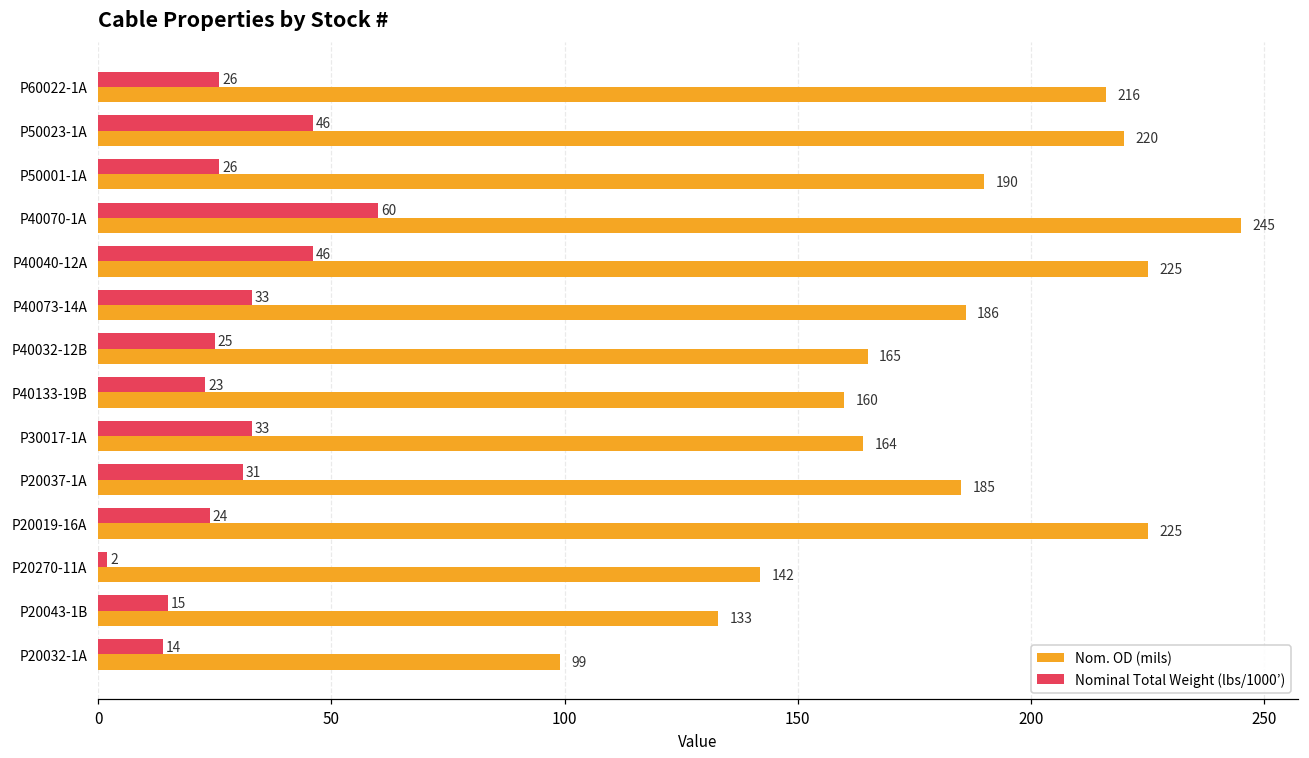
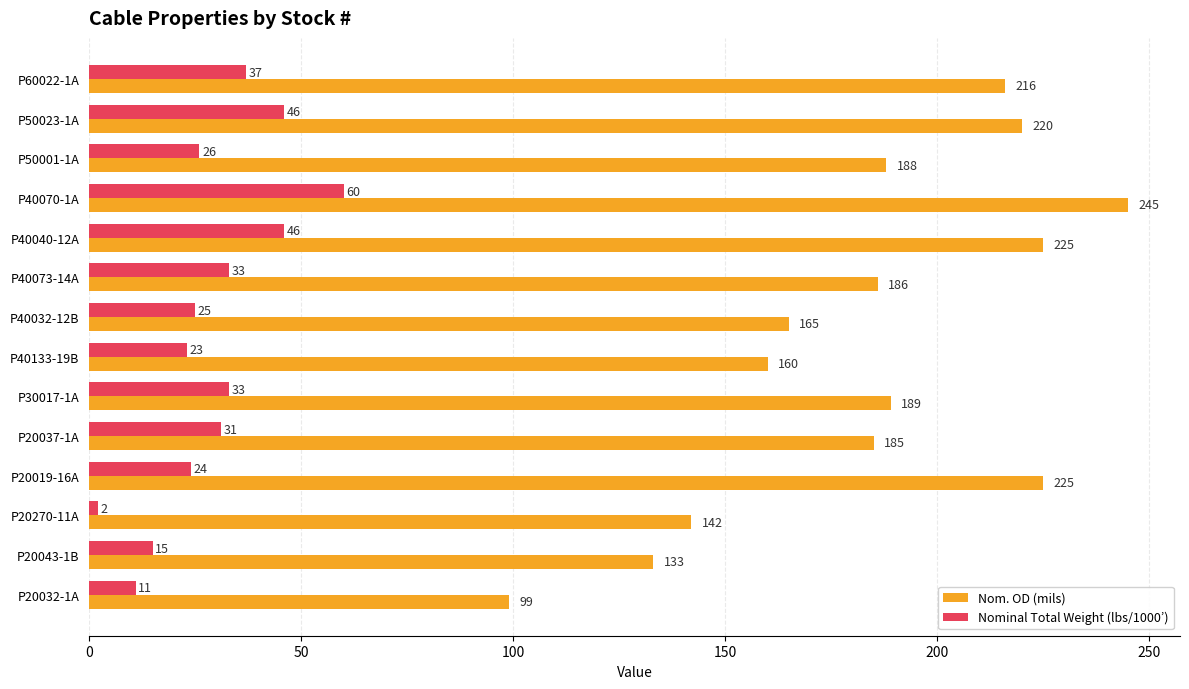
  {
    "Nom. OD (mils)": {
      "P60022-1A": 216,
      "P50023-1A": 220,
-     "P50001-1A": 190,
+     "P50001-1A": 188,
      "P40070-1A": 245,
      "P40040-12A": 225,
      "P40073-14A": 186,
      "P40032-12B": 165,
      "P40133-19B": 160,
-     "P30017-1A": 164,
+     "P30017-1A": 189,
      "P20037-1A": 185,
      "P20019-16A": 225,
      "P20270-11A": 142,
      "P20043-1B": 133,
      "P20032-1A": 99
    },
    "Nominal Total Weight (lbs/1000’)": {
-     "P60022-1A": 26,
+     "P60022-1A": 37,
      "P50023-1A": 46,
      "P50001-1A": 26,
      "P40070-1A": 60,
      "P40040-12A": 46,
      "P40073-14A": 33,
      "P40032-12B": 25,
      "P40133-19B": 23,
      "P30017-1A": 33,
      "P20037-1A": 31,
      "P20019-16A": 24,
      "P20270-11A": 2,
      "P20043-1B": 15,
-     "P20032-1A": 14
+     "P20032-1A": 11
    }
  }
